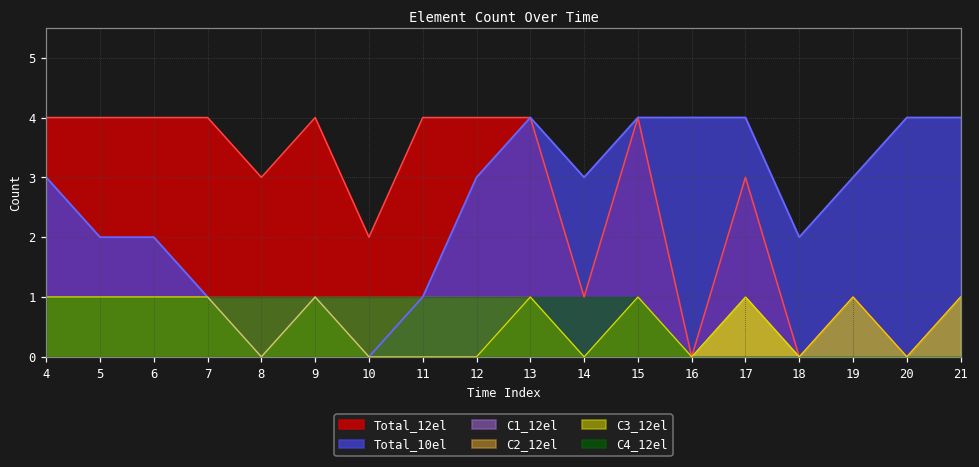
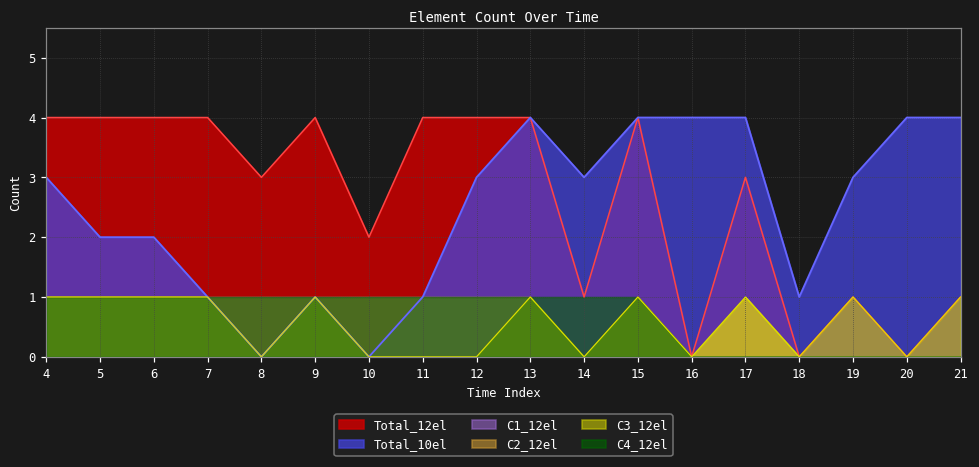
  {
    "Total_12el": {
      "4": 4,
      "5": 4,
      "6": 4,
      "7": 4,
      "8": 3,
      "9": 4,
      "10": 2,
      "11": 4,
      "12": 4,
      "17": 3
    },
    "Total_10el": {
      "4": 3,
      "5": 2,
      "6": 2,
      "12": 3,
      "14": 3,
      "16": 4,
      "17": 4,
-     "18": 2,
+     "18": 1,
      "19": 3,
      "20": 4,
      "21": 4
    },
    "C3_12el": {
      "11": 0,
      "12": 0
    },
    "C4_12el": {
      "17": 0
    }
  }
